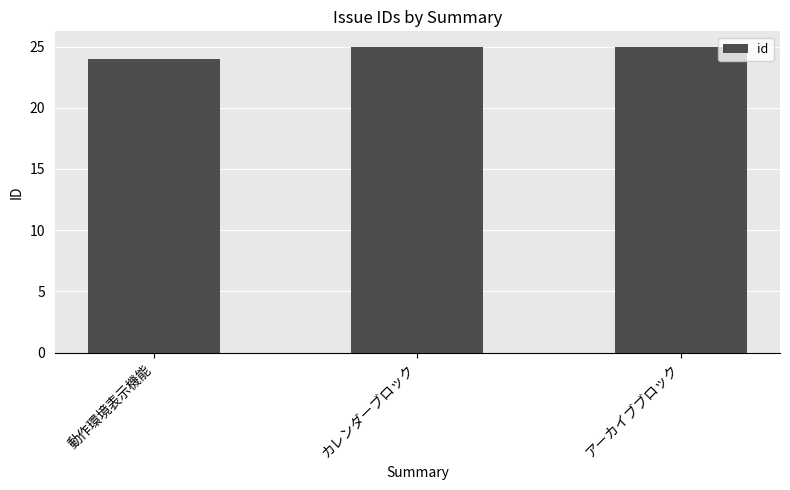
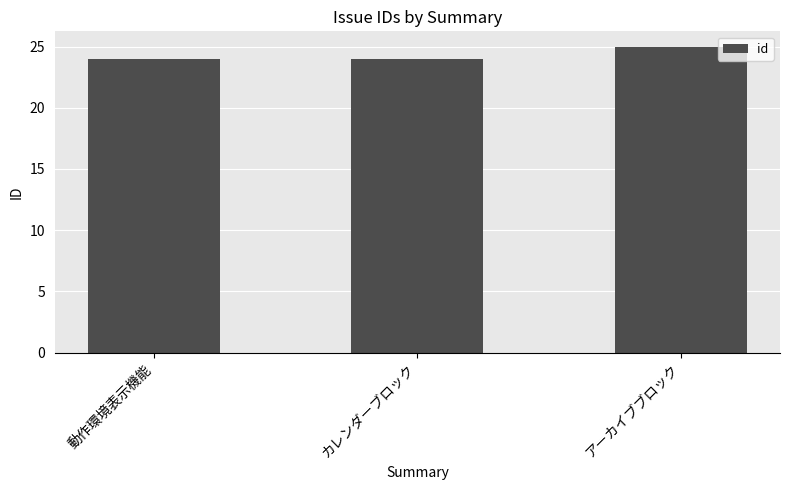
  {
    "動作環境表示機能": 24,
-   "カレンダーブロック": 25,
+   "カレンダーブロック": 24,
    "アーカイブブロック": 25
  }
